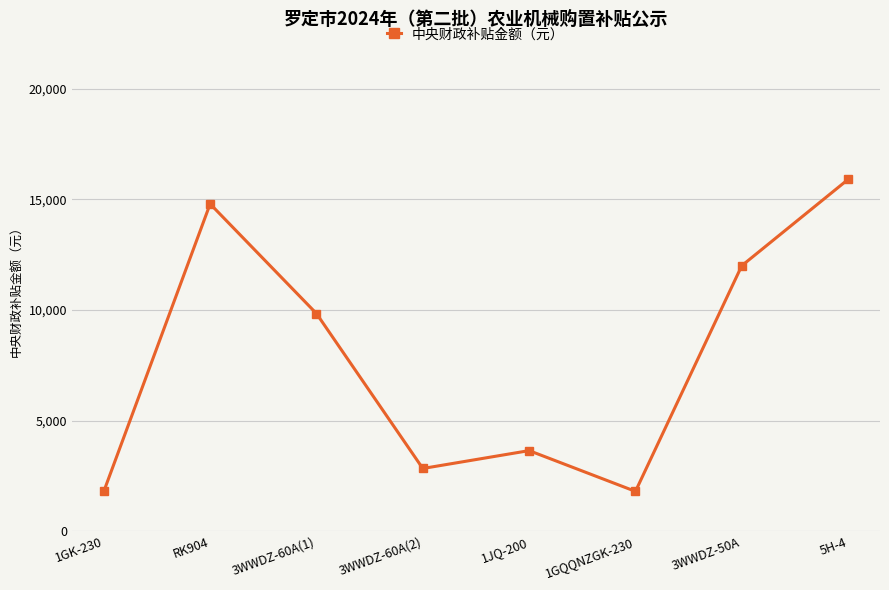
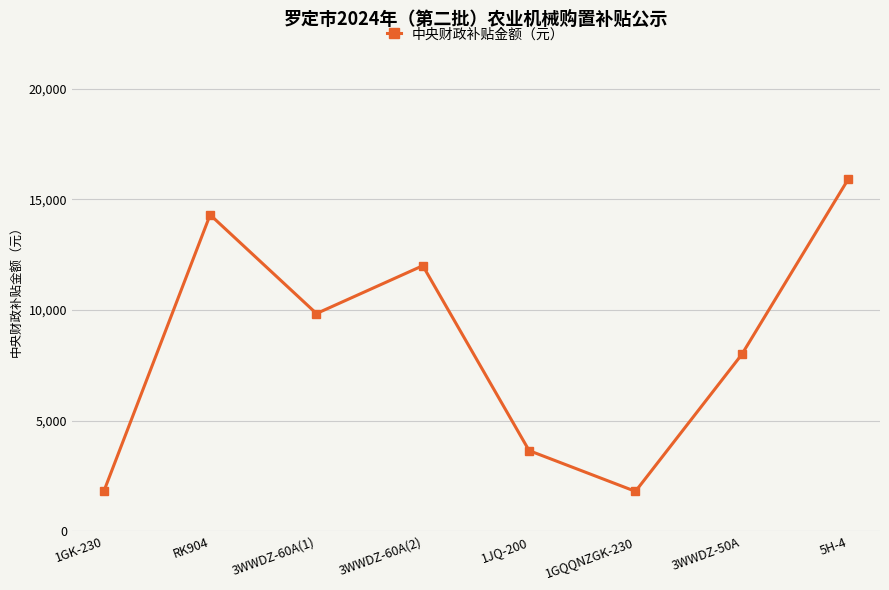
  {
    "1GK-230": "1,800",
-   "RK904": "14,800",
+   "RK904": "14,300",
    "3WWDZ-60A(1)": "9,800",
-   "3WWDZ-60A(2)": "2,800",
+   "3WWDZ-60A(2)": "12,000",
    "1JQ-200": "3,600",
    "1GQQNZGK-230": "1,800",
-   "3WWDZ-50A": "12,000",
+   "3WWDZ-50A": "8,000",
    "5H-4": "15,900"
  }
